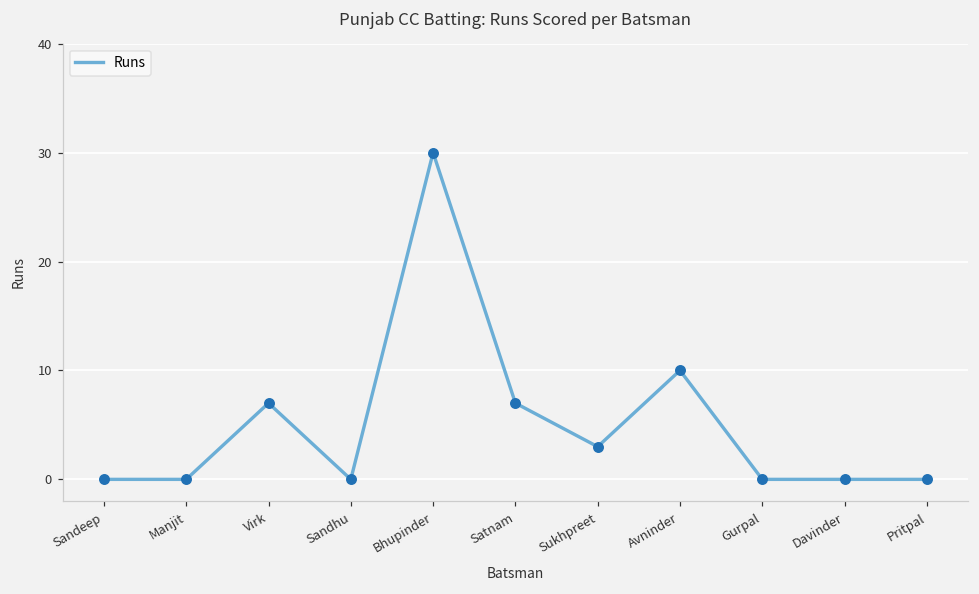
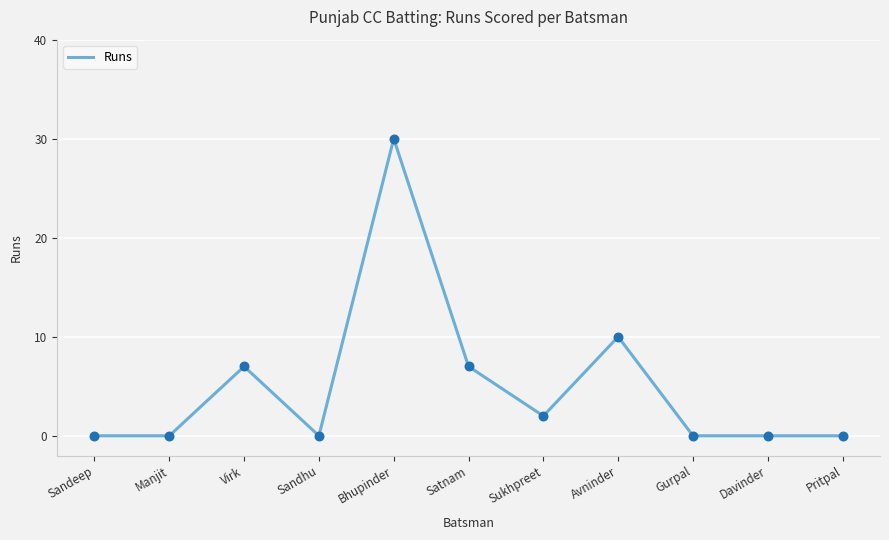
  {
    "Sandeep": 0,
    "Manjit": 0,
    "Virk": 7,
    "Sandhu": 0,
    "Bhupinder": 30,
    "Satnam": 7,
-   "Sukhpreet": 3,
+   "Sukhpreet": 2,
    "Avninder": 10,
    "Gurpal": 0,
    "Davinder": 0,
    "Pritpal": 0
  }
